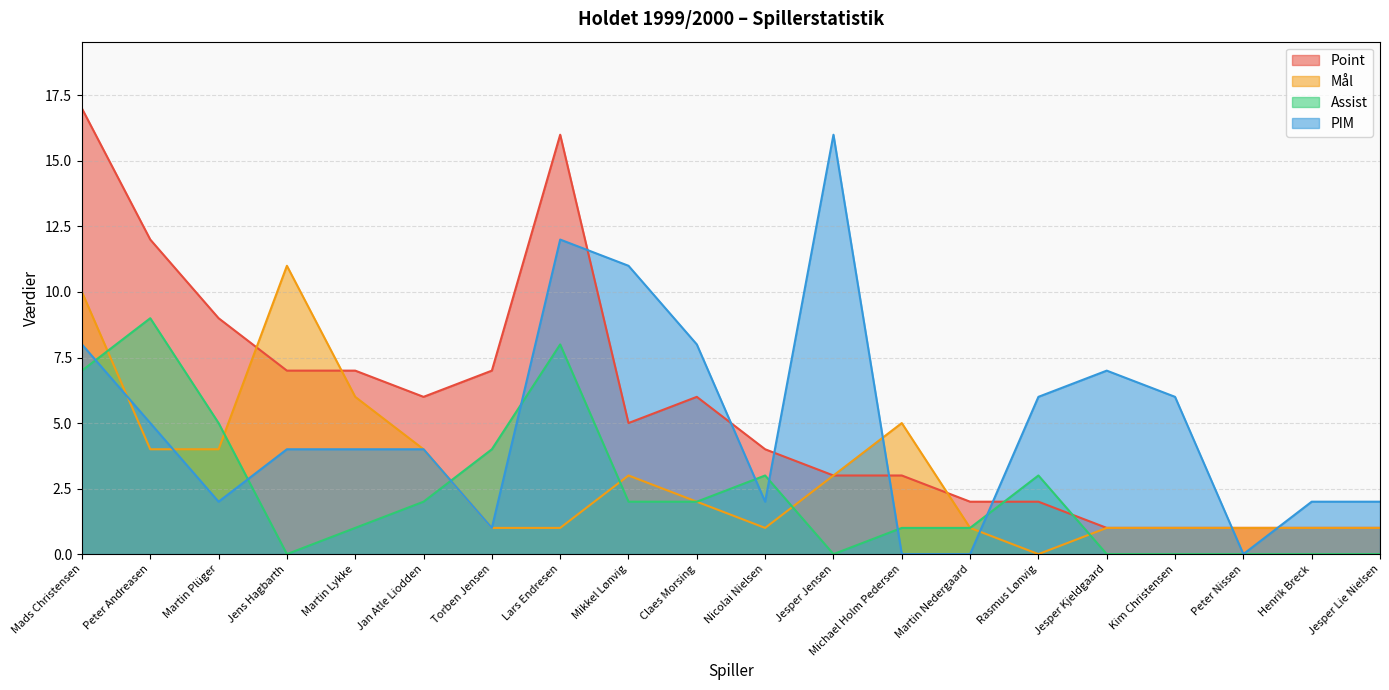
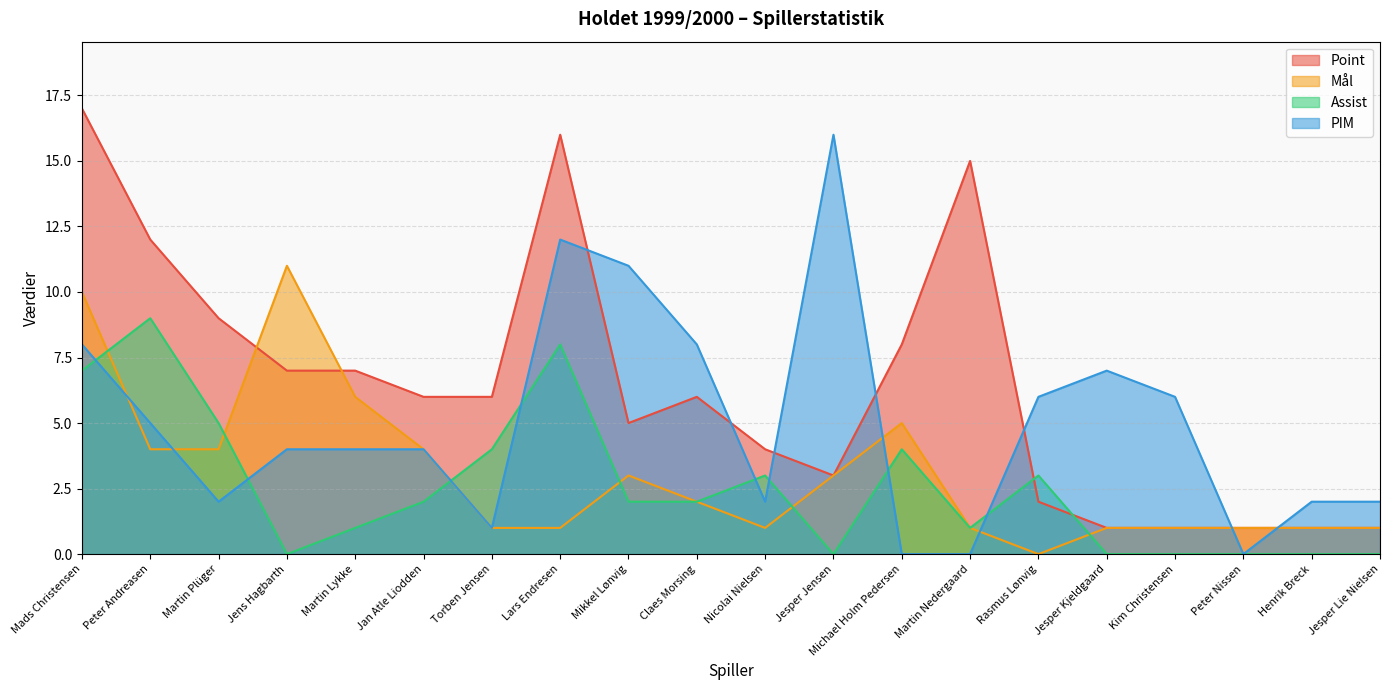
  {
    "Point": {
      "Mads Christensen": 17,
      "Peter Andreasen": 12,
      "Martin Plüger": 9,
      "Jens Hagbarth": 7,
      "Martin Lykke": 7,
      "Jan Atle Liodden": 6,
-     "Torben Jensen": 7,
+     "Torben Jensen": 6,
      "Lars Endresen": 16,
      "Mikkel Lønvig": 5,
      "Claes Morsing": 6,
      "Nicolai Nielsen": 4,
-     "Michael Holm Pedersen": 3,
-     "Martin Nedergaard": 2,
+     "Michael Holm Pedersen": 8,
+     "Martin Nedergaard": 15,
      "Rasmus Lønvig": 2
    },
    "Mål": {
      "Mads Christensen": 10,
      "Peter Andreasen": 4,
      "Martin Plüger": 4,
      "Jens Hagbarth": 11,
      "Martin Lykke": 6,
      "Lars Endresen": 1,
      "Mikkel Lønvig": 3,
      "Nicolai Nielsen": 1,
      "Michael Holm Pedersen": 5,
      "Rasmus Lønvig": 0
    },
    "Assist": {
      "Mads Christensen": 7,
      "Peter Andreasen": 9,
      "Martin Plüger": 5,
      "Jens Hagbarth": 0,
      "Martin Lykke": 1,
      "Jan Atle Liodden": 2,
      "Torben Jensen": 4,
      "Lars Endresen": 8,
      "Mikkel Lønvig": 2,
      "Nicolai Nielsen": 3,
      "Jesper Jensen": 0,
-     "Michael Holm Pedersen": 1,
+     "Michael Holm Pedersen": 4,
      "Rasmus Lønvig": 3,
      "Jesper Kjeldgaard": 0,
      "Kim Christensen": 0,
      "Henrik Breck": 0,
      "Jesper Lie Nielsen": 0
    },
    "PIM": {
      "Mads Christensen": 8,
      "Peter Andreasen": 5,
      "Martin Plüger": 2,
      "Jens Hagbarth": 4,
      "Martin Lykke": 4,
      "Lars Endresen": 12,
      "Mikkel Lønvig": 11,
      "Claes Morsing": 8,
      "Nicolai Nielsen": 2,
      "Jesper Jensen": 16,
      "Michael Holm Pedersen": 0,
      "Martin Nedergaard": 0,
      "Rasmus Lønvig": 6,
      "Jesper Kjeldgaard": 7,
      "Kim Christensen": 6,
      "Henrik Breck": 2,
      "Jesper Lie Nielsen": 2
    }
  }
